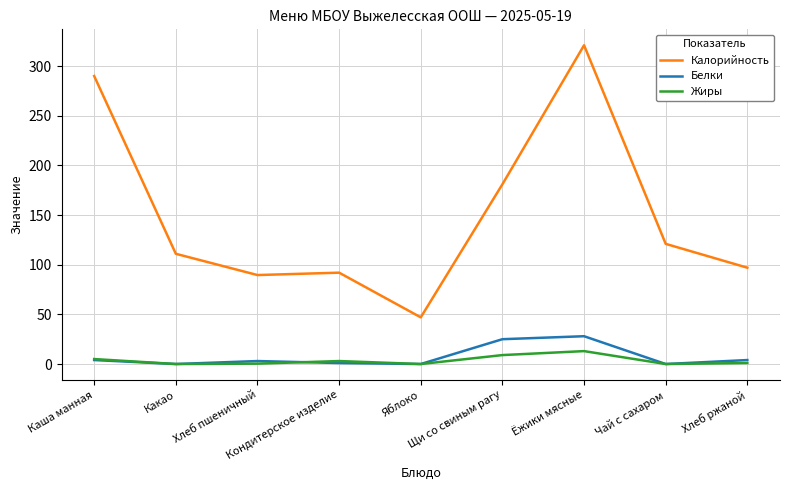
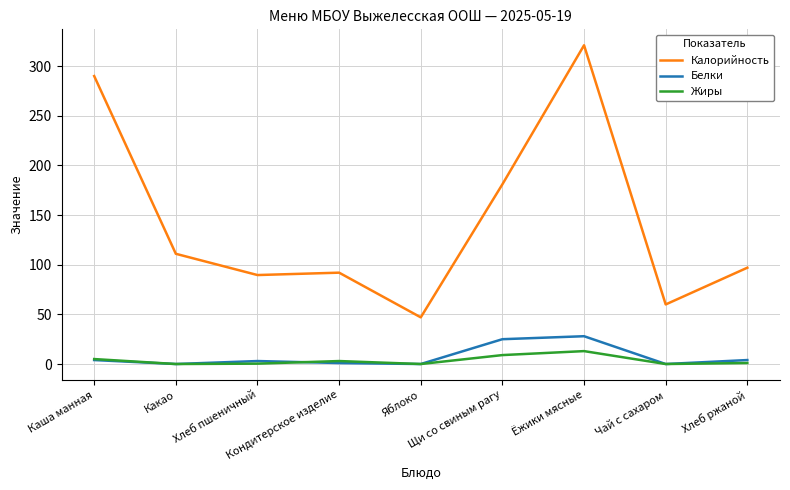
  {
    "Калорийность": {
      "Каша манная": 290,
      "Какао": 110,
      "Хлеб пшеничный": 90,
      "Кондитерское изделие": 90,
      "Яблоко": 50,
      "Щи со свиным рагу": 180,
      "Ёжики мясные": 320,
-     "Чай с сахаром": 120,
+     "Чай с сахаром": 60,
      "Хлеб ржаной": 100
    },
    "Белки": {
      "Хлеб пшеничный": 0,
      "Щи со свиным рагу": 30,
      "Ёжики мясные": 30,
      "Хлеб ржаной": 0
    },
    "Жиры": {
      "Хлеб пшеничный": 0,
      "Щи со свиным рагу": 10,
      "Ёжики мясные": 10,
      "Хлеб ржаной": 0
    }
  }
